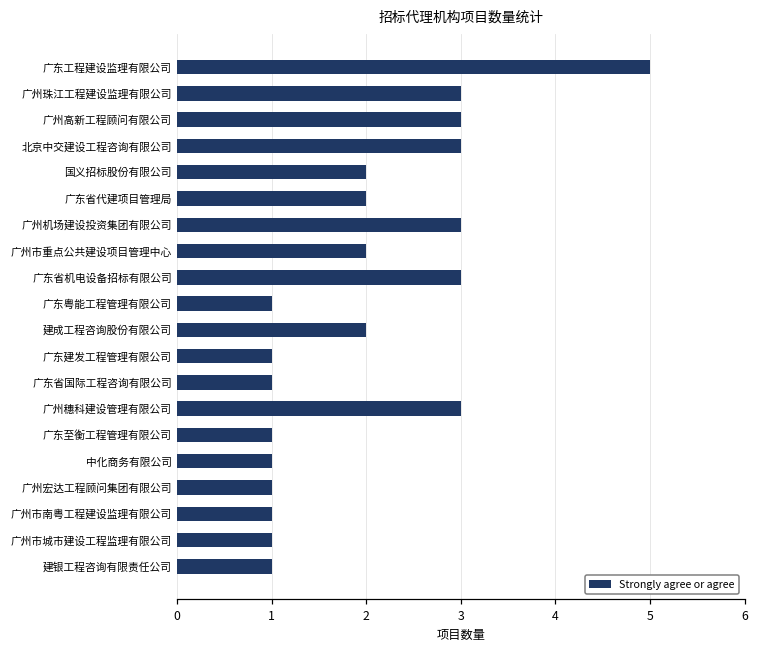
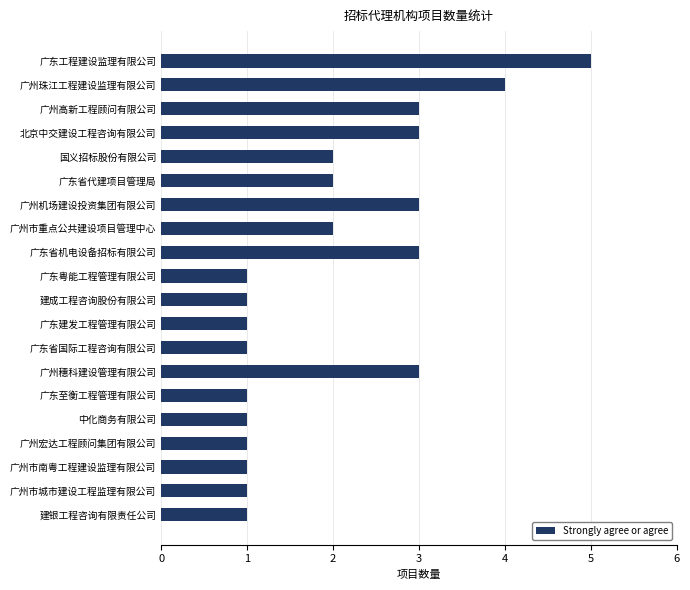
  {
    "广东工程建设监理有限公司": 5,
-   "广州珠江工程建设监理有限公司": 3,
+   "广州珠江工程建设监理有限公司": 4,
    "广州高新工程顾问有限公司": 3,
    "北京中交建设工程咨询有限公司": 3,
    "国义招标股份有限公司": 2,
    "广东省代建项目管理局": 2,
    "广州机场建设投资集团有限公司": 3,
    "广州市重点公共建设项目管理中心": 2,
    "广东省机电设备招标有限公司": 3,
    "广东粤能工程管理有限公司": 1,
-   "建成工程咨询股份有限公司": 2,
+   "建成工程咨询股份有限公司": 1,
    "广东建发工程管理有限公司": 1,
    "广东省国际工程咨询有限公司": 1,
    "广州穗科建设管理有限公司": 3,
    "广东至衡工程管理有限公司": 1,
    "中化商务有限公司": 1,
    "广州宏达工程顾问集团有限公司": 1,
    "广州市南粤工程建设监理有限公司": 1,
    "广州市城市建设工程监理有限公司": 1,
    "建银工程咨询有限责任公司": 1
  }
